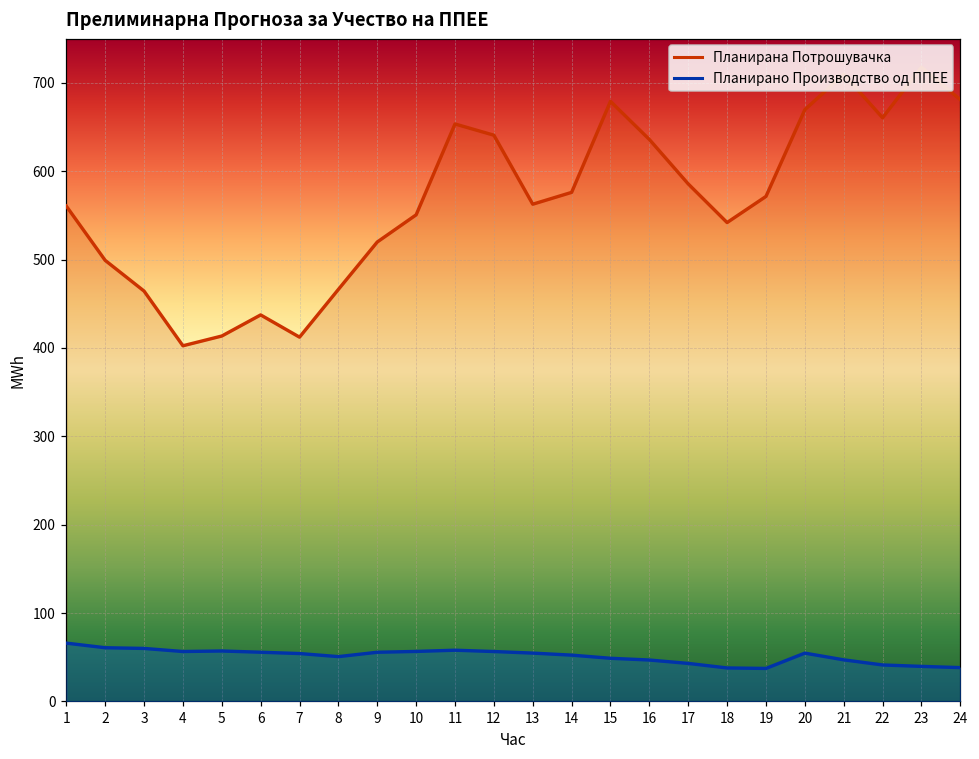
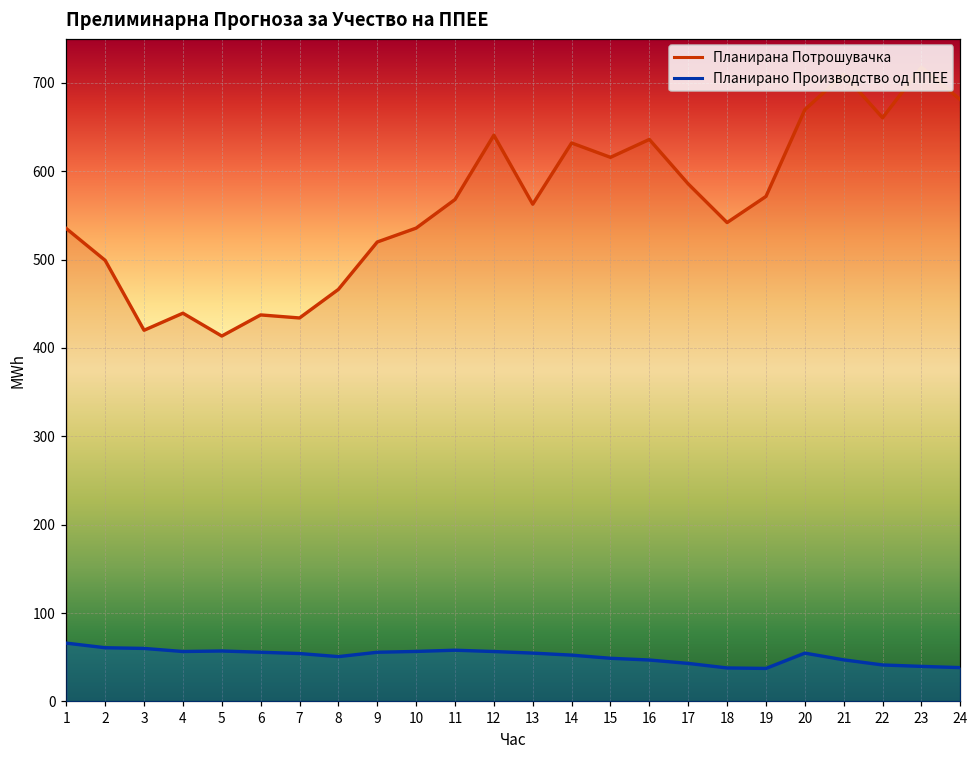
  {
    "Планирана Потрошувачка": {
-     "1": 560,
+     "1": 540,
      "2": 500,
-     "3": 460,
-     "4": 400,
+     "3": 420,
+     "4": 440,
      "5": 410,
      "6": 440,
-     "7": 410,
+     "7": 430,
      "8": 470,
      "9": 520,
-     "10": 550,
-     "11": 650,
+     "10": 540,
+     "11": 570,
      "12": 640,
      "13": 560,
-     "14": 580,
-     "15": 680,
+     "14": 630,
+     "15": 620,
      "16": 640,
      "17": 590,
      "18": 540,
      "19": 570,
      "20": 670,
      "22": 660,
      "24": 680
    }
  }
